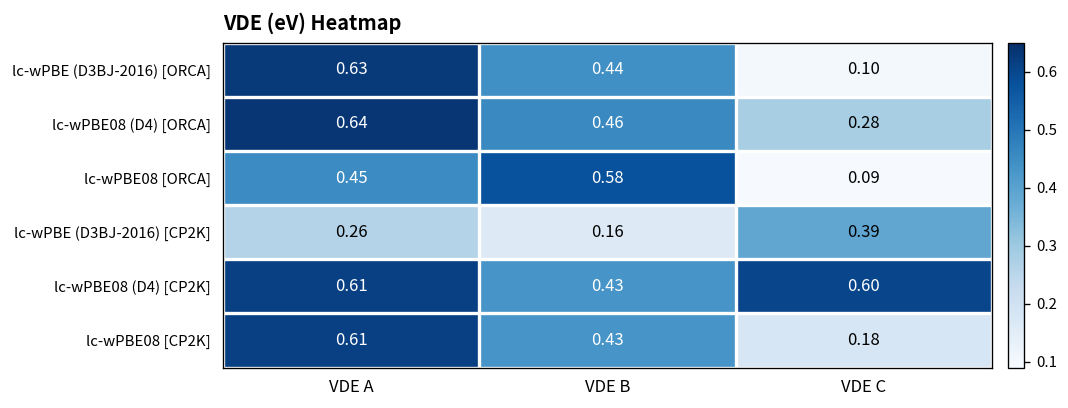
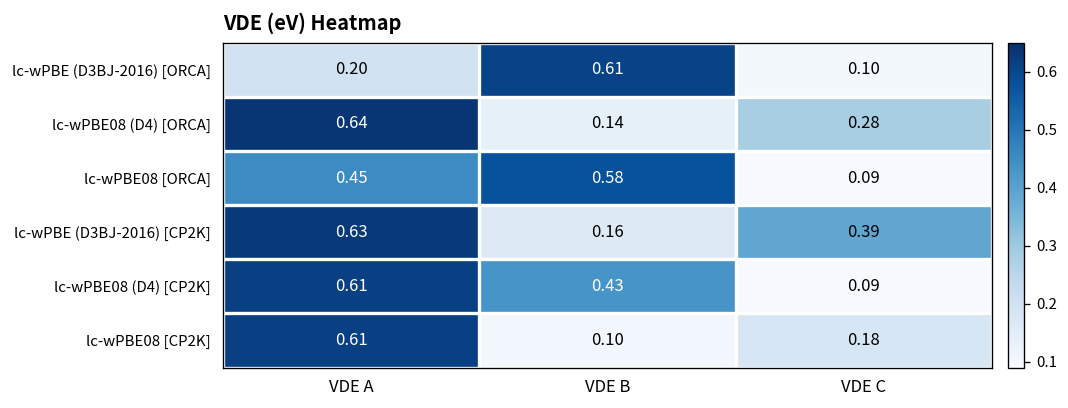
  {
    "lc-wPBE (D3BJ-2016) [ORCA]": {
-     "VDE A": 0.63,
-     "VDE B": 0.44,
+     "VDE A": 0.20,
+     "VDE B": 0.61,
      "VDE C": 0.10
    },
    "lc-wPBE08 (D4) [ORCA]": {
      "VDE A": 0.64,
-     "VDE B": 0.46,
+     "VDE B": 0.14,
      "VDE C": 0.28
    },
    "lc-wPBE08 [ORCA]": {
      "VDE A": 0.45,
      "VDE B": 0.58,
      "VDE C": 0.09
    },
    "lc-wPBE (D3BJ-2016) [CP2K]": {
-     "VDE A": 0.26,
+     "VDE A": 0.63,
      "VDE B": 0.16,
      "VDE C": 0.39
    },
    "lc-wPBE08 (D4) [CP2K]": {
      "VDE A": 0.61,
      "VDE B": 0.43,
-     "VDE C": 0.60
+     "VDE C": 0.09
    },
    "lc-wPBE08 [CP2K]": {
      "VDE A": 0.61,
-     "VDE B": 0.43,
+     "VDE B": 0.10,
      "VDE C": 0.18
    }
  }
